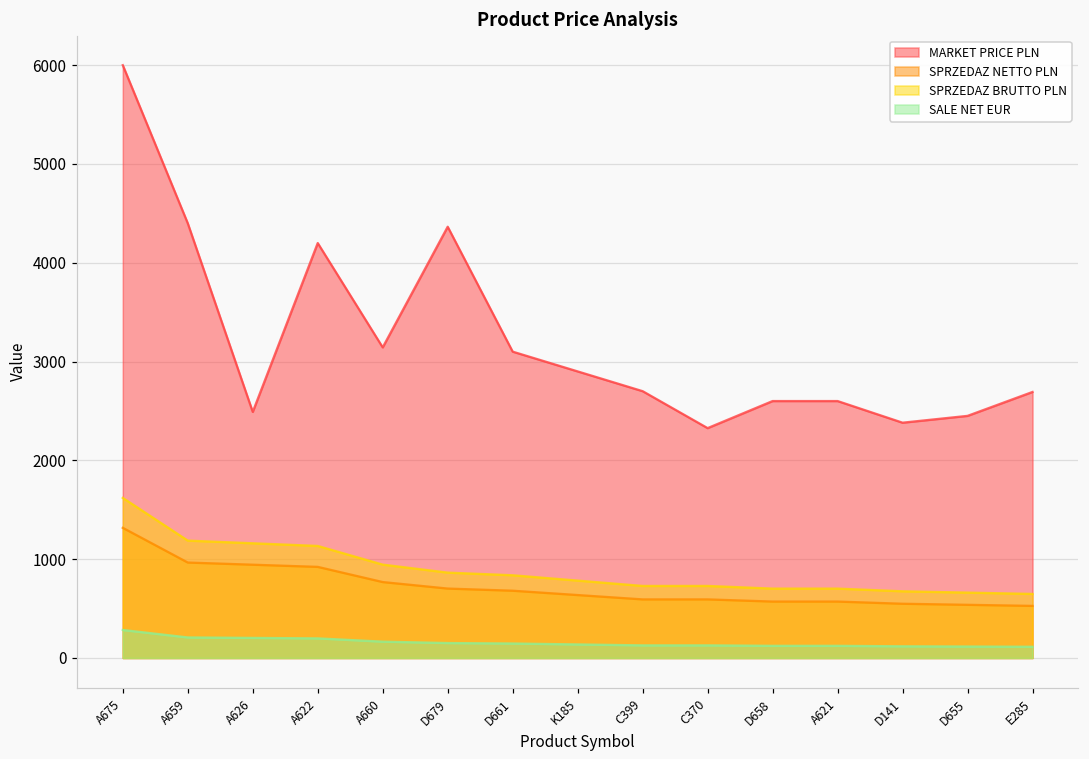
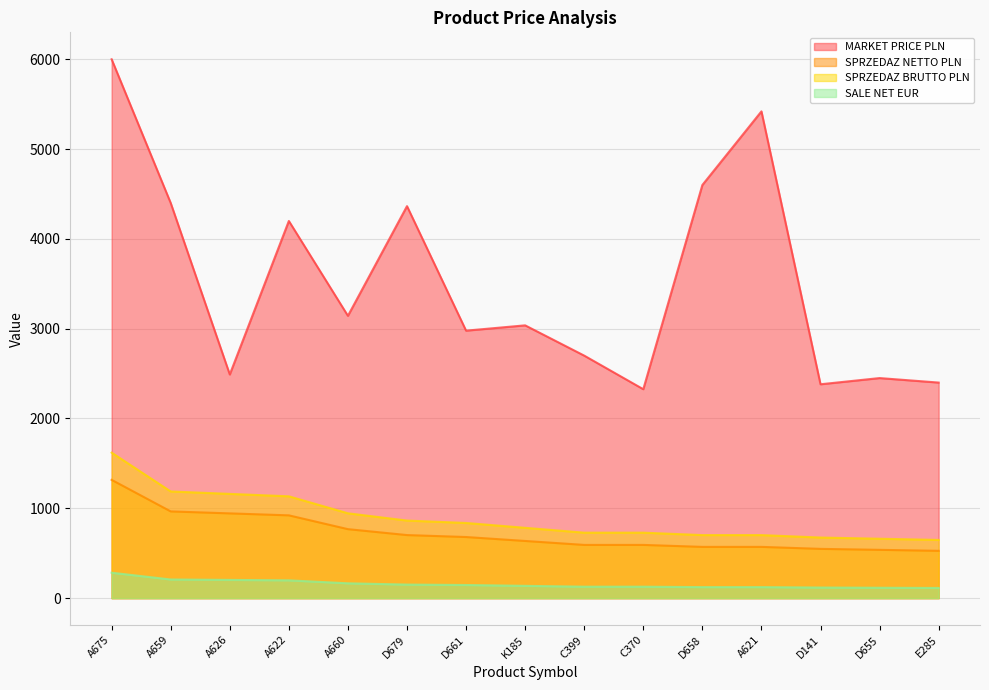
  {
    "MARKET PRICE PLN": {
      "A675": 6000,
      "A659": 4400,
      "A626": 2500,
      "A622": 4200,
      "A660": 3100,
      "D679": 4400,
-     "D661": 3100,
-     "K185": 2900,
+     "D661": 3000,
+     "K185": 3000,
      "C399": 2700,
      "C370": 2300,
-     "D658": 2600,
-     "A621": 2600,
+     "D658": 4600,
+     "A621": 5400,
      "D141": 2400,
      "D655": 2400,
-     "E285": 2700
+     "E285": 2400
    },
    "SALE NET EUR": {
      "A675": 300,
      "A659": 200,
      "A626": 200,
      "A622": 200,
      "A660": 200,
      "D679": 200,
      "D661": 100,
      "K185": 100,
      "C399": 100,
      "C370": 100,
      "D658": 100,
      "A621": 100,
      "D141": 100,
      "D655": 100,
      "E285": 100
    }
  }
